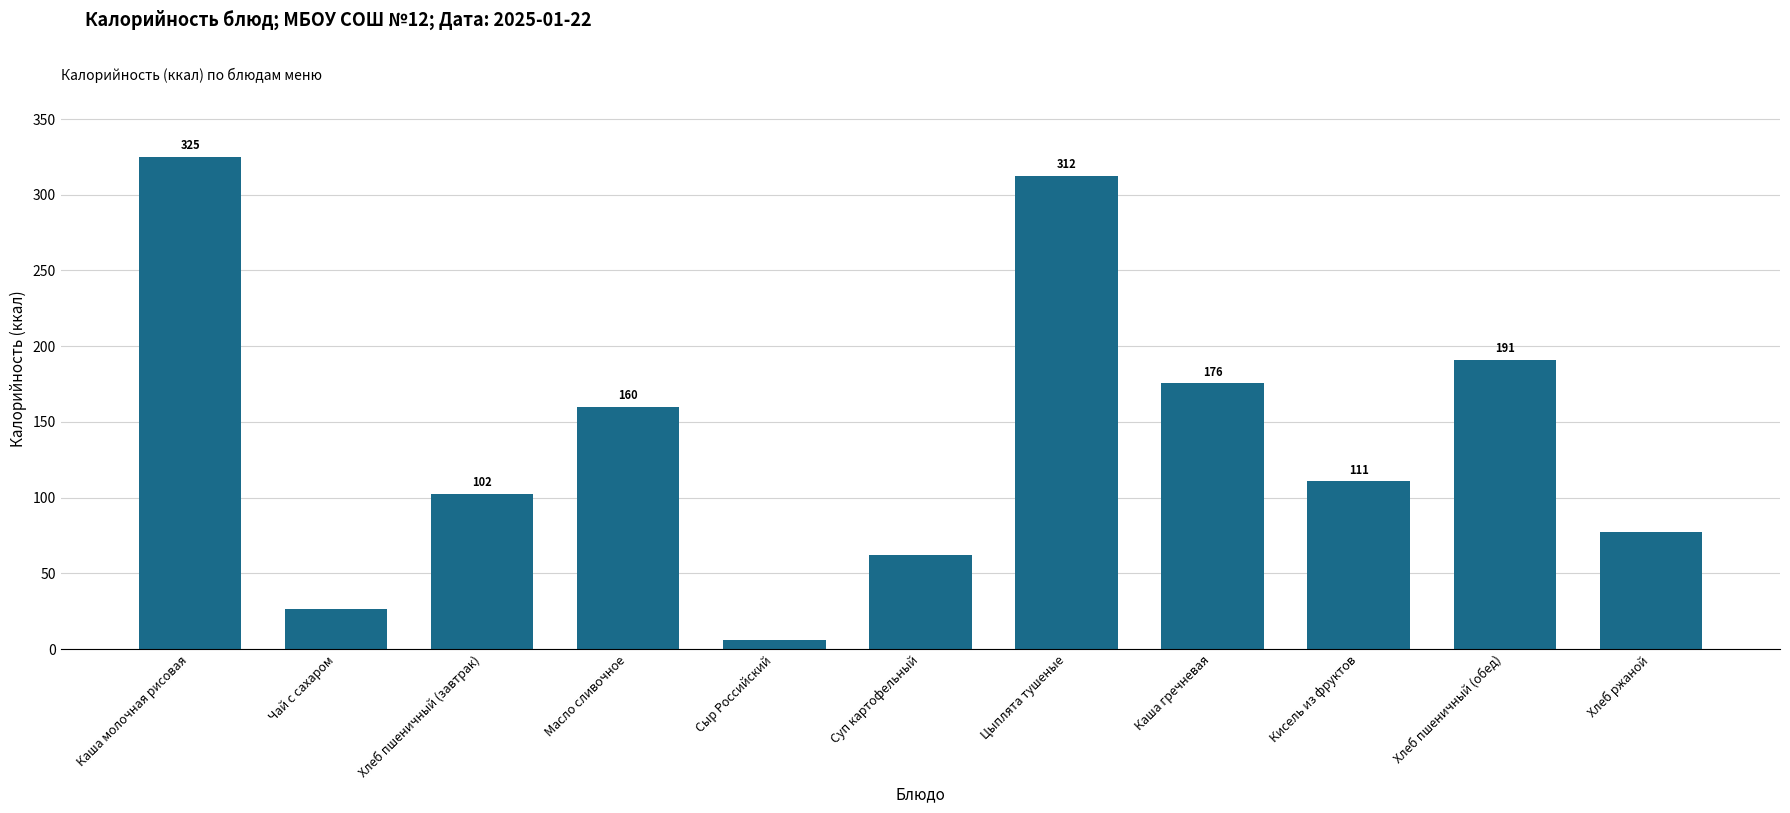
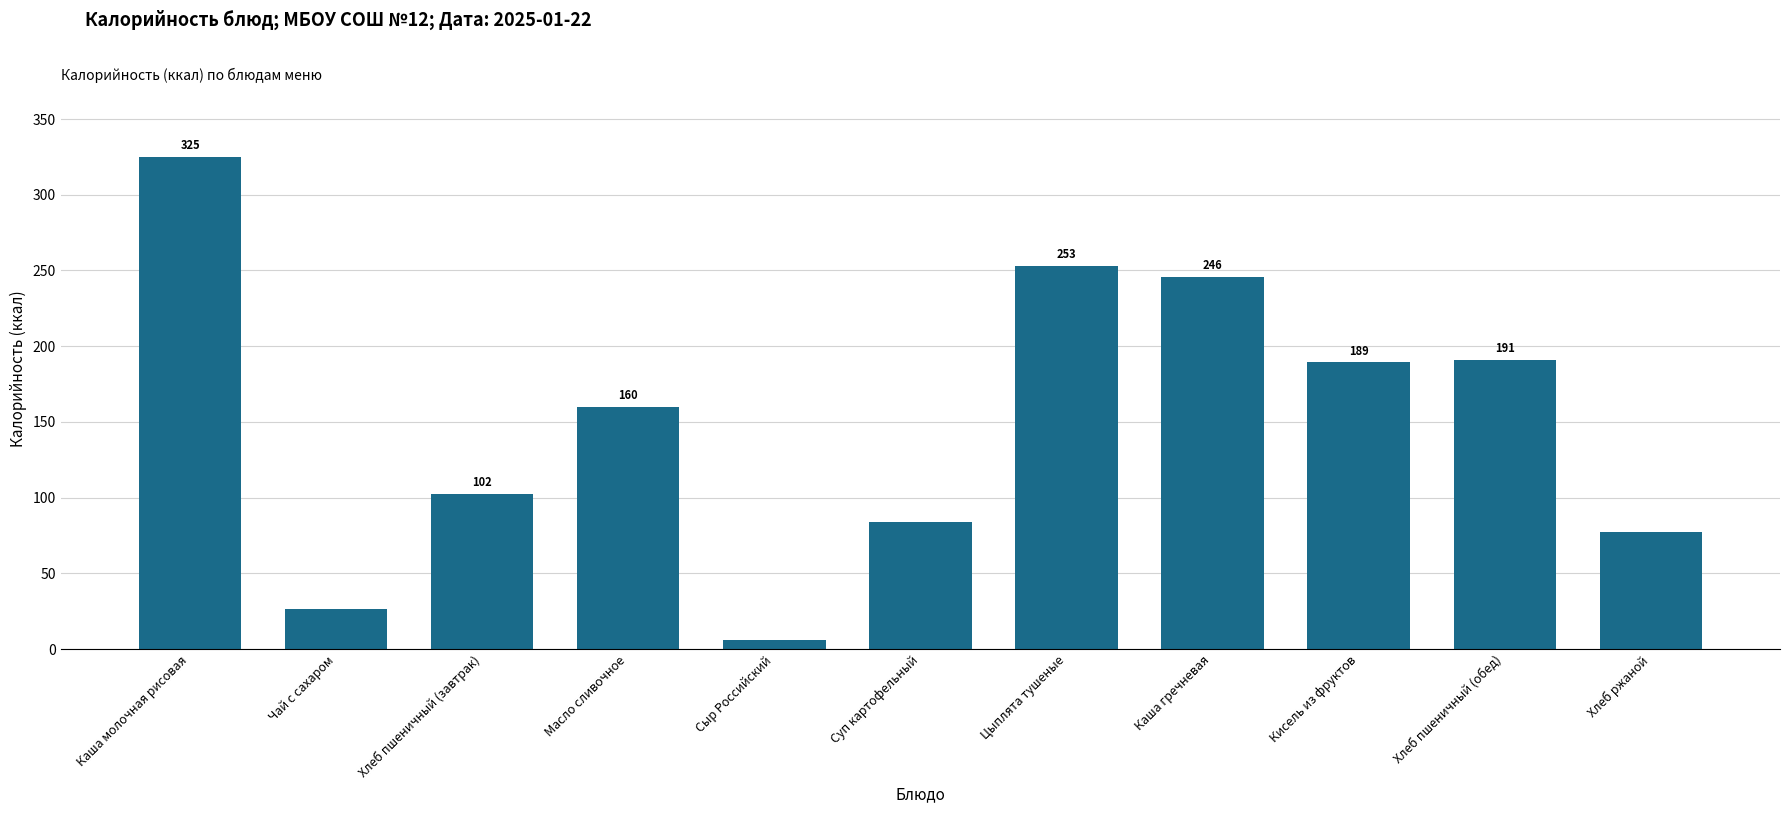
  {
    "Каша молочная рисовая": 325,
    "Хлеб пшеничный (завтрак)": 102,
    "Масло сливочное": 160,
-   "Суп картофельный": 62,
-   "Цыплята тушеные": 312,
-   "Каша гречневая": 176,
-   "Кисель из фруктов": 111,
+   "Суп картофельный": 84,
+   "Цыплята тушеные": 253,
+   "Каша гречневая": 246,
+   "Кисель из фруктов": 189,
    "Хлеб пшеничный (обед)": 191
  }
